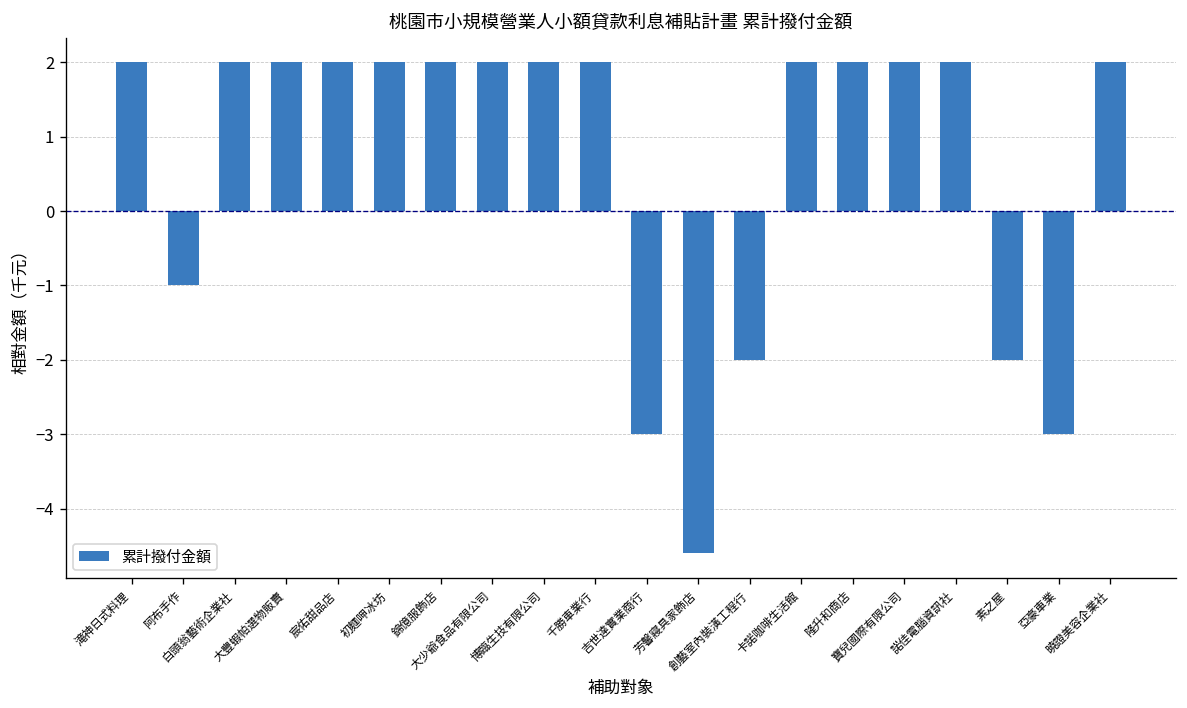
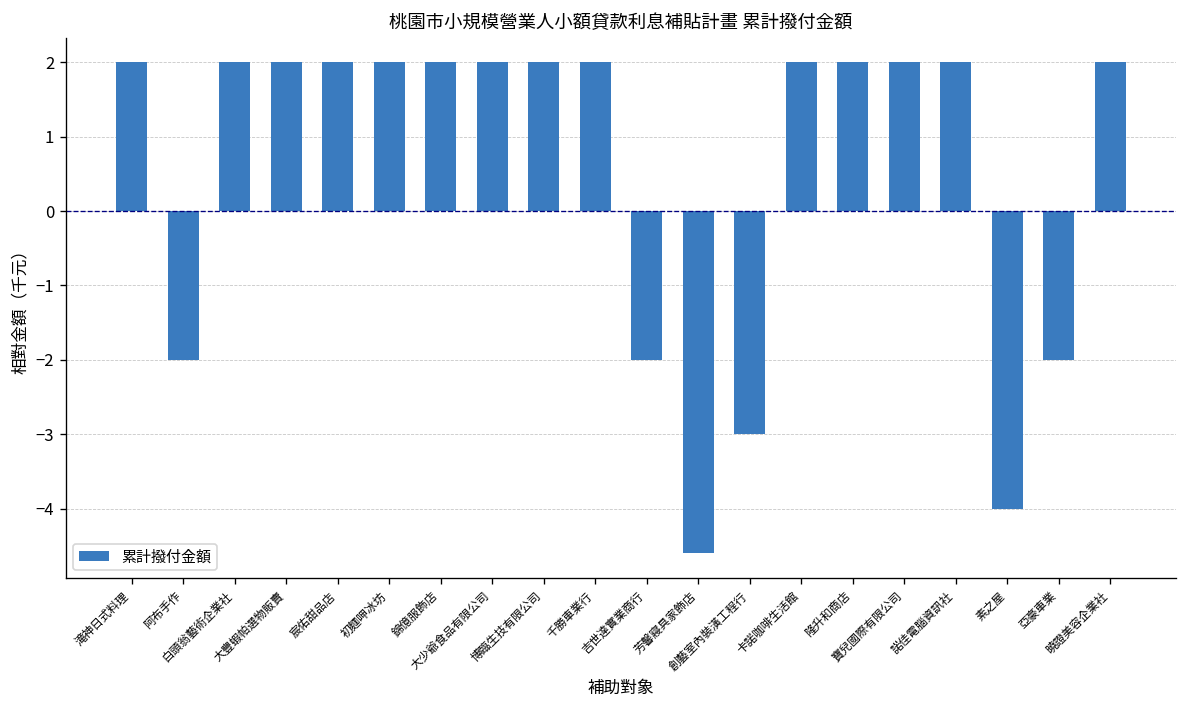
  {
    "滝神日式料理": 2.0,
-   "阿布手作": -1.0,
+   "阿布手作": -2.0,
    "白頭翁藝術企業社": 2.0,
    "大豐蝦帕選物販賣": 2.0,
    "宸佑甜品店": 2.0,
    "初麵呷冰坊": 2.0,
    "錦億服飾店": 2.0,
    "大少爺食品有限公司": 2.0,
    "博臨生技有限公司": 2.0,
    "千勝車業行": 2.0,
-   "吉世達實業商行": -3.0,
+   "吉世達實業商行": -2.0,
    "芳馨寢具家飾店": -4.6,
-   "創藝室內裝潢工程行": -2.0,
+   "創藝室內裝潢工程行": -3.0,
    "卡諾咖啡生活館": 2.0,
    "隆升和商店": 2.0,
    "寶兒國際有限公司": 2.0,
    "諾佳電腦資訊社": 2.0,
-   "素之屋": -2.0,
-   "亞豪車業": -3.0,
+   "素之屋": -4.0,
+   "亞豪車業": -2.0,
    "曉證美容企業社": 2.0
  }
